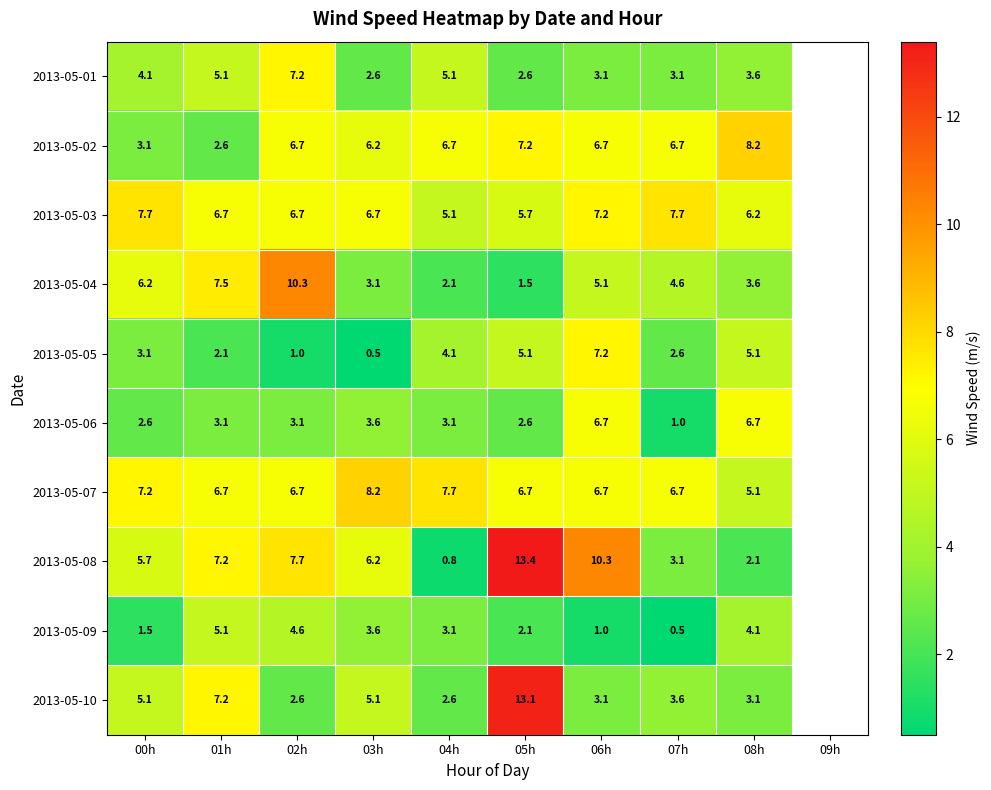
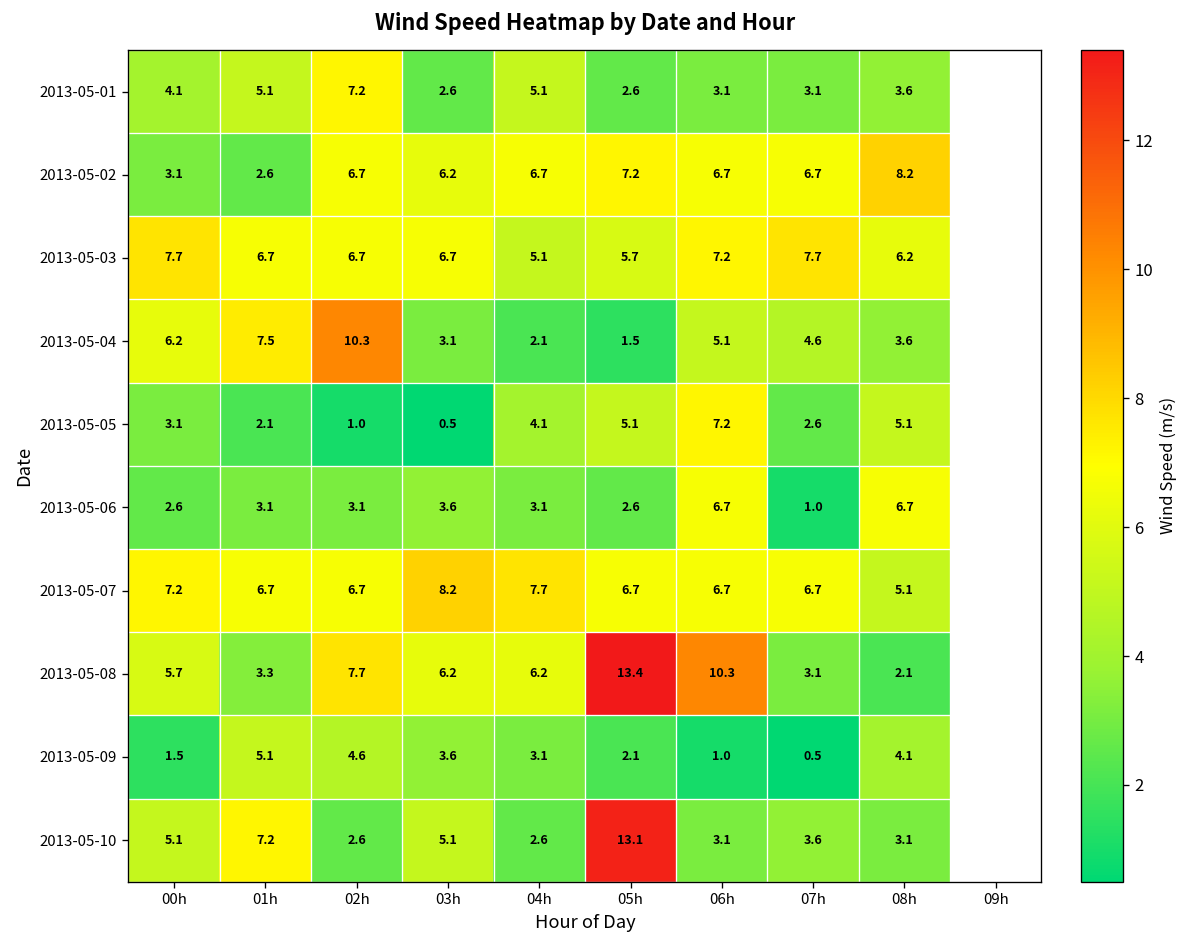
  {
    "2013-05-01": {
      "00h": 4.1,
      "01h": 5.1,
      "02h": 7.2,
      "03h": 2.6,
      "04h": 5.1,
      "05h": 2.6,
      "06h": 3.1,
      "07h": 3.1,
      "08h": 3.6
    },
    "2013-05-02": {
      "00h": 3.1,
      "01h": 2.6,
      "02h": 6.7,
      "03h": 6.2,
      "04h": 6.7,
      "05h": 7.2,
      "06h": 6.7,
      "07h": 6.7,
      "08h": 8.2
    },
    "2013-05-03": {
      "00h": 7.7,
      "01h": 6.7,
      "02h": 6.7,
      "03h": 6.7,
      "04h": 5.1,
      "05h": 5.7,
      "06h": 7.2,
      "07h": 7.7,
      "08h": 6.2
    },
    "2013-05-04": {
      "00h": 6.2,
      "01h": 7.5,
      "02h": 10.3,
      "03h": 3.1,
      "04h": 2.1,
      "05h": 1.5,
      "06h": 5.1,
      "07h": 4.6,
      "08h": 3.6
    },
    "2013-05-05": {
      "00h": 3.1,
      "01h": 2.1,
      "02h": 1.0,
      "03h": 0.5,
      "04h": 4.1,
      "05h": 5.1,
      "06h": 7.2,
      "07h": 2.6,
      "08h": 5.1
    },
    "2013-05-06": {
      "00h": 2.6,
      "01h": 3.1,
      "02h": 3.1,
      "03h": 3.6,
      "04h": 3.1,
      "05h": 2.6,
      "06h": 6.7,
      "07h": 1.0,
      "08h": 6.7
    },
    "2013-05-07": {
      "00h": 7.2,
      "01h": 6.7,
      "02h": 6.7,
      "03h": 8.2,
      "04h": 7.7,
      "05h": 6.7,
      "06h": 6.7,
      "07h": 6.7,
      "08h": 5.1
    },
    "2013-05-08": {
      "00h": 5.7,
-     "01h": 7.2,
+     "01h": 3.3,
      "02h": 7.7,
      "03h": 6.2,
-     "04h": 0.8,
+     "04h": 6.2,
      "05h": 13.4,
      "06h": 10.3,
      "07h": 3.1,
      "08h": 2.1
    },
    "2013-05-09": {
      "00h": 1.5,
      "01h": 5.1,
      "02h": 4.6,
      "03h": 3.6,
      "04h": 3.1,
      "05h": 2.1,
      "06h": 1.0,
      "07h": 0.5,
      "08h": 4.1
    },
    "2013-05-10": {
      "00h": 5.1,
      "01h": 7.2,
      "02h": 2.6,
      "03h": 5.1,
      "04h": 2.6,
      "05h": 13.1,
      "06h": 3.1,
      "07h": 3.6,
      "08h": 3.1
    }
  }
